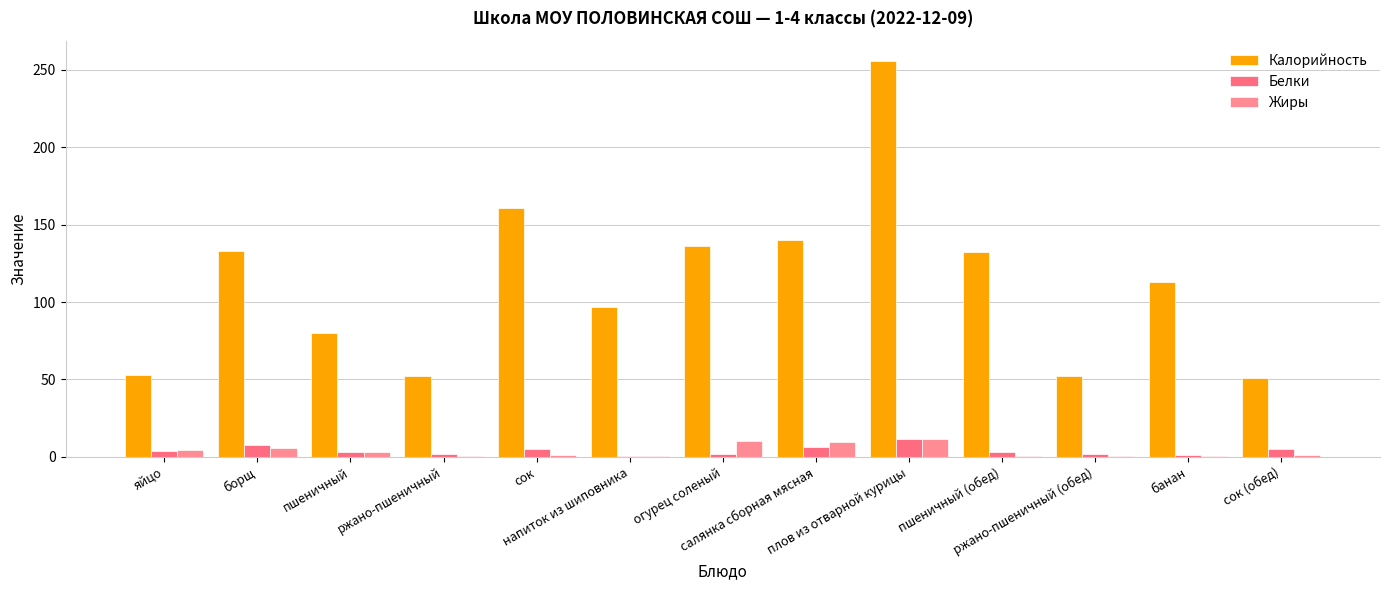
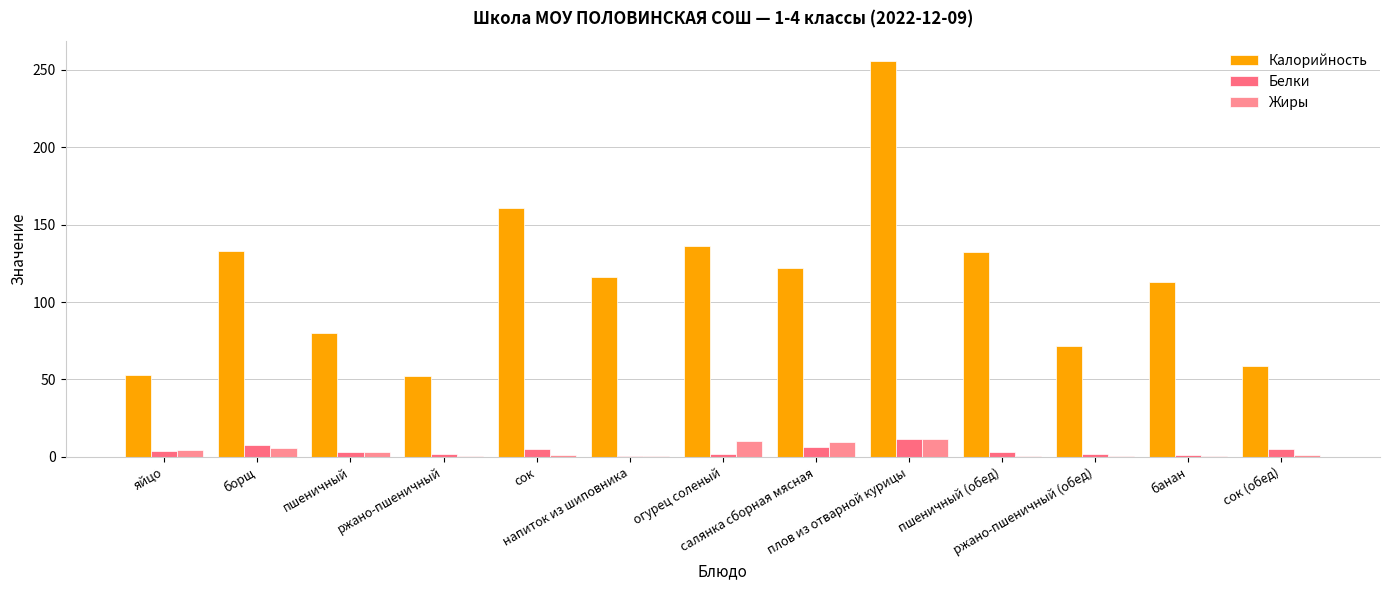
  {
    "Калорийность": {
      "яйцо": 53,
      "борщ": 133,
      "пшеничный": 80,
      "ржано-пшеничный": 52,
      "сок": 161,
-     "напиток из шиповника": 97,
+     "напиток из шиповника": 116,
      "огурец соленый": 136,
-     "салянка сборная мясная": 140,
+     "салянка сборная мясная": 122,
      "плов из отварной курицы": 256,
      "пшеничный (обед)": 132,
-     "ржано-пшеничный (обед)": 52,
+     "ржано-пшеничный (обед)": 71,
      "банан": 113,
-     "сок (обед)": 51
+     "сок (обед)": 59
    }
  }
